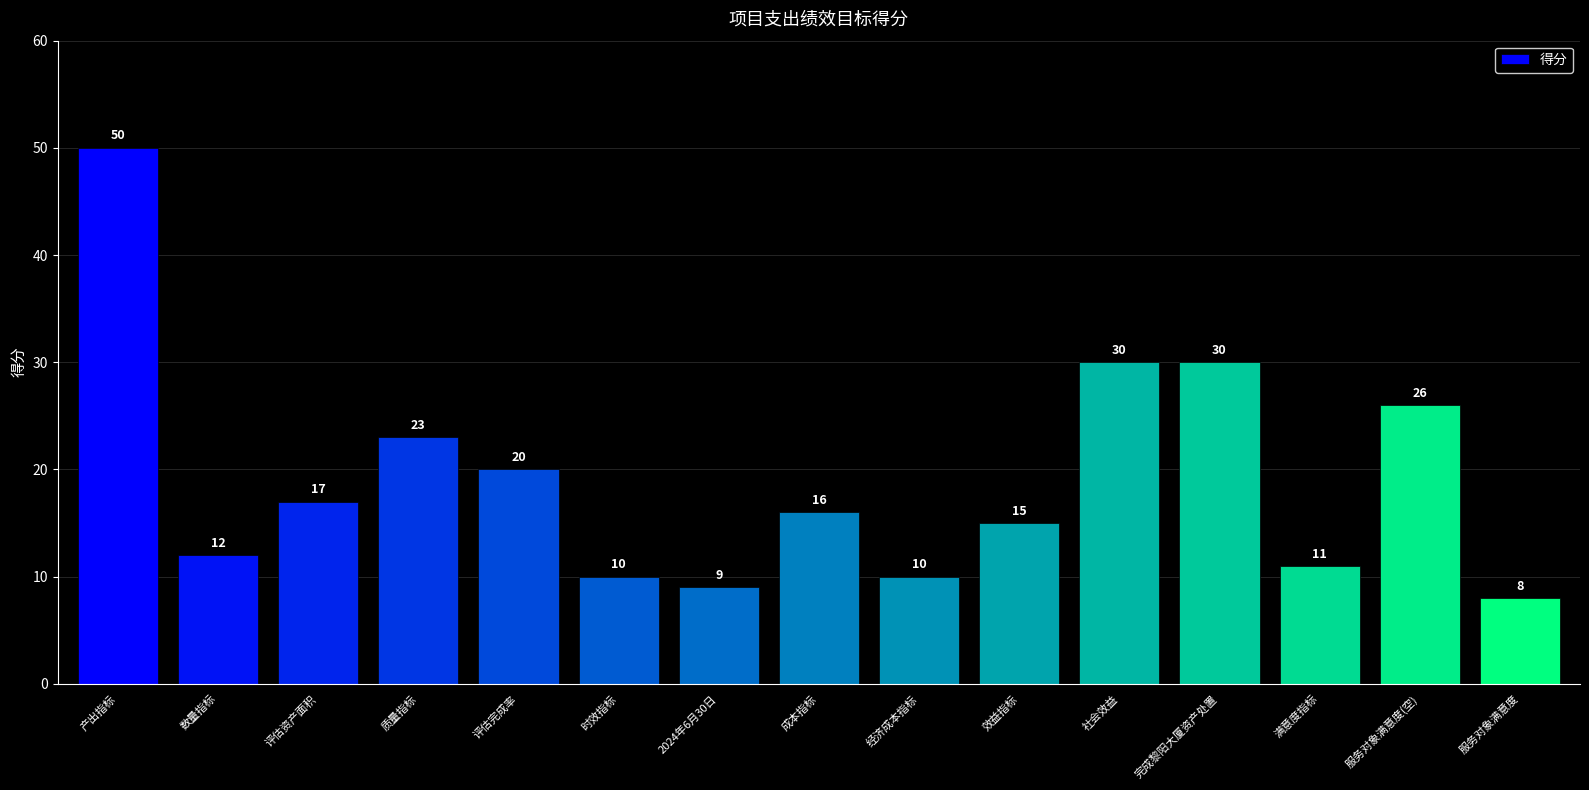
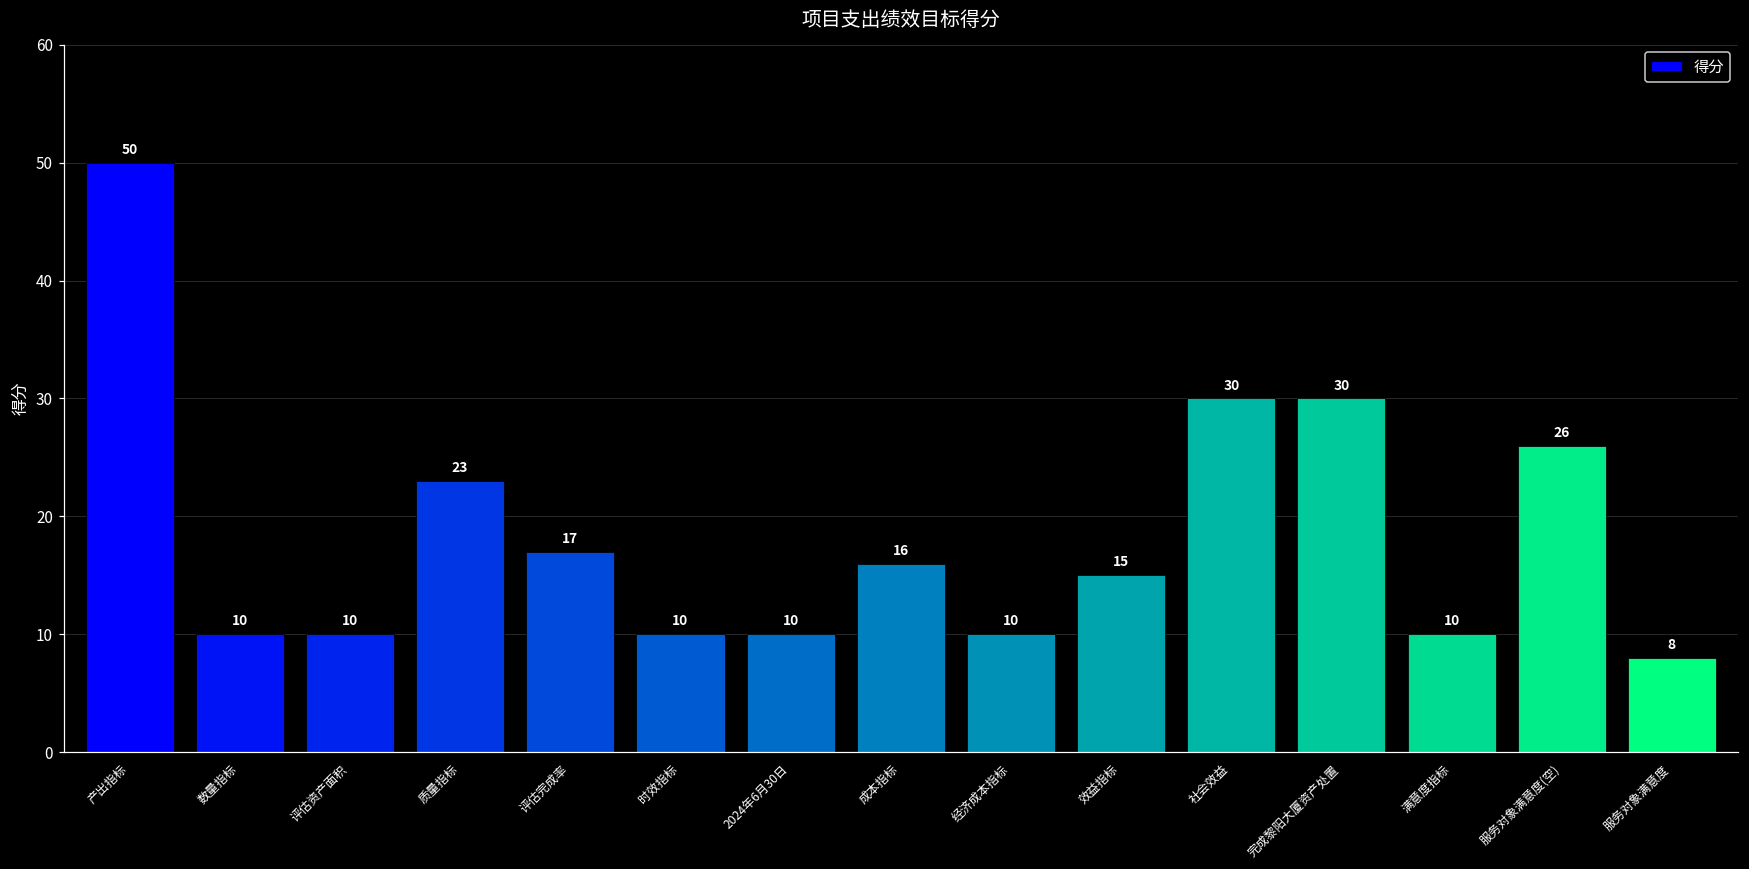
  {
    "产出指标": 50,
-   "数量指标": 12,
-   "评估资产面积": 17,
+   "数量指标": 10,
+   "评估资产面积": 10,
    "质量指标": 23,
-   "评估完成率": 20,
+   "评估完成率": 17,
    "时效指标": 10,
-   "2024年6月30日": 9,
+   "2024年6月30日": 10,
    "成本指标": 16,
    "经济成本指标": 10,
    "效益指标": 15,
    "社会效益": 30,
    "完成黎阳大厦资产处置": 30,
-   "满意度指标": 11,
+   "满意度指标": 10,
    "服务对象满意度(空)": 26,
    "服务对象满意度": 8
  }
